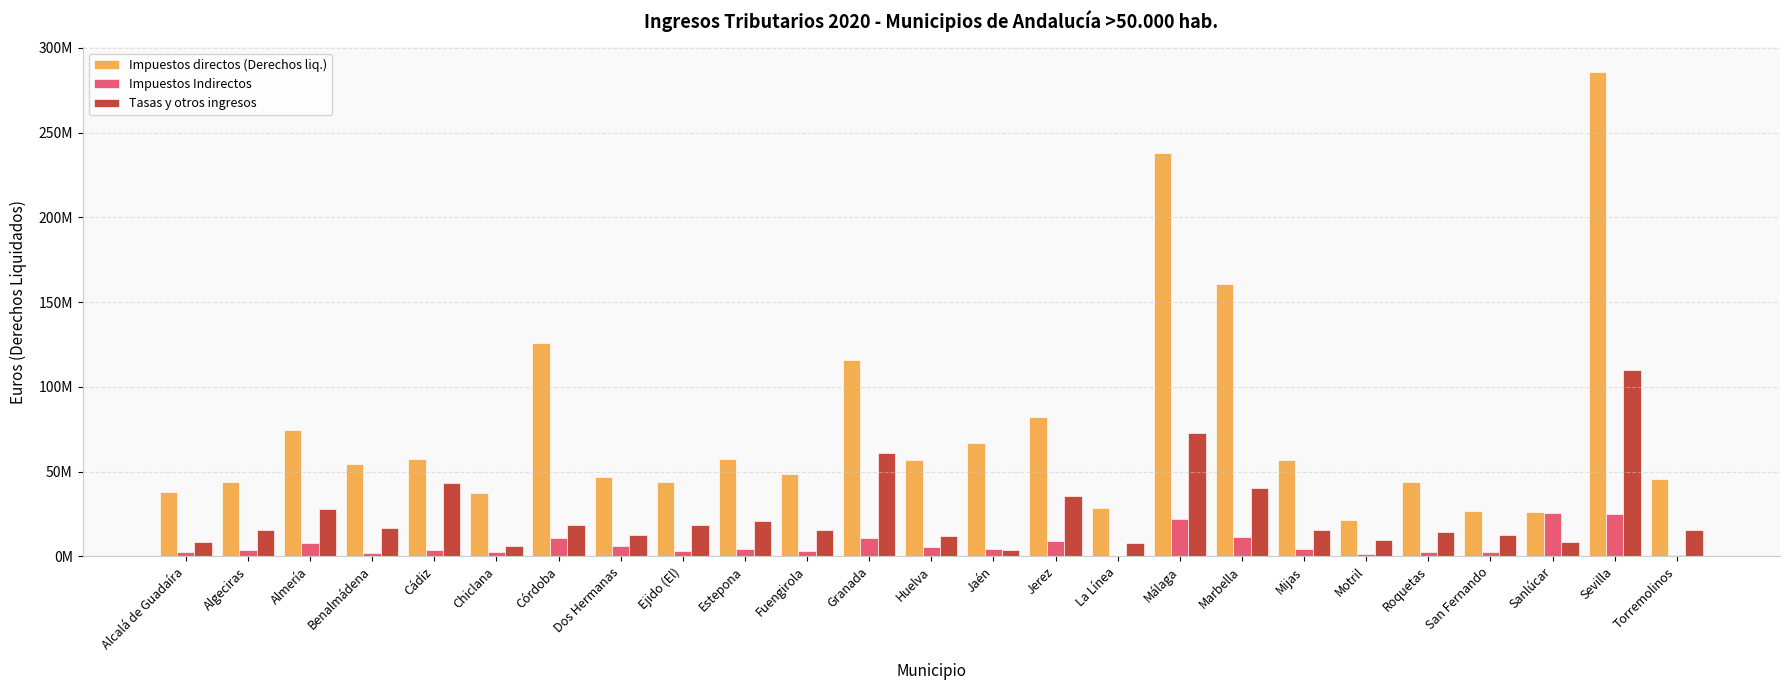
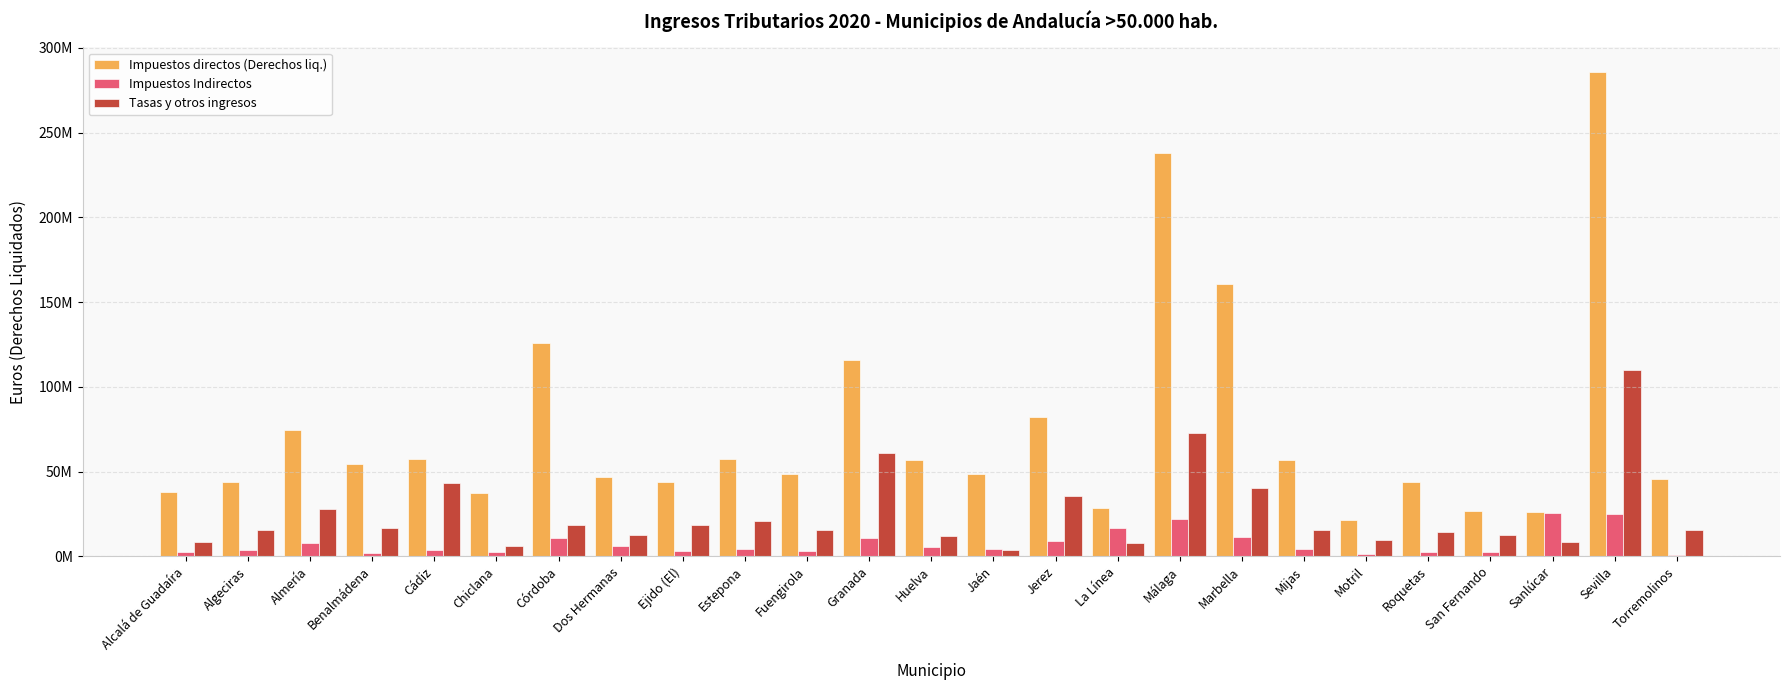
  {
    "Impuestos directos (Derechos liq.)": {
      "Alcalá de Guadaíra": 38000000,
      "Algeciras": 44000000,
      "Almería": 75000000,
      "Benalmádena": 55000000,
      "Cádiz": 58000000,
      "Chiclana": 38000000,
      "Córdoba": 126000000,
      "Dos Hermanas": 47000000,
      "Ejido (El)": 44000000,
      "Estepona": 57000000,
      "Fuengirola": 49000000,
      "Granada": 116000000,
      "Huelva": 57000000,
-     "Jaén": 67000000,
+     "Jaén": 49000000,
      "Jerez": 82000000,
      "La Línea": 28000000,
      "Málaga": 238000000,
      "Marbella": 160000000,
      "Mijas": 57000000,
      "Motril": 22000000,
      "Roquetas": 44000000,
      "San Fernando": 27000000,
      "Sanlúcar": 26000000,
      "Sevilla": 286000000,
      "Torremolinos": 46000000
    },
    "Impuestos Indirectos": {
      "Alcalá de Guadaíra": 2000000,
      "Algeciras": 4000000,
      "Almería": 8000000,
      "Benalmádena": 2000000,
      "Cádiz": 4000000,
      "Chiclana": 3000000,
      "Córdoba": 11000000,
      "Dos Hermanas": 6000000,
      "Ejido (El)": 3000000,
      "Estepona": 4000000,
      "Fuengirola": 3000000,
      "Granada": 11000000,
      "Huelva": 5000000,
      "Jaén": 5000000,
      "Jerez": 9000000,
-     "La Línea": 0,
+     "La Línea": 17000000,
      "Málaga": 22000000,
      "Marbella": 11000000,
      "Mijas": 4000000,
      "Roquetas": 3000000,
      "San Fernando": 3000000,
      "Sanlúcar": 26000000,
      "Sevilla": 25000000
    },
    "Tasas y otros ingresos": {
      "Alcalá de Guadaíra": 9000000,
      "Algeciras": 15000000,
      "Almería": 28000000,
      "Benalmádena": 17000000,
      "Cádiz": 43000000,
      "Chiclana": 6000000,
      "Córdoba": 18000000,
      "Dos Hermanas": 13000000,
      "Ejido (El)": 18000000,
      "Estepona": 21000000,
      "Fuengirola": 15000000,
      "Granada": 61000000,
      "Huelva": 12000000,
      "Jaén": 4000000,
      "Jerez": 36000000,
      "La Línea": 8000000,
      "Málaga": 73000000,
      "Marbella": 40000000,
      "Mijas": 15000000,
      "Motril": 10000000,
      "Roquetas": 15000000,
      "San Fernando": 13000000,
      "Sanlúcar": 9000000,
      "Sevilla": 110000000,
      "Torremolinos": 16000000
    }
  }
